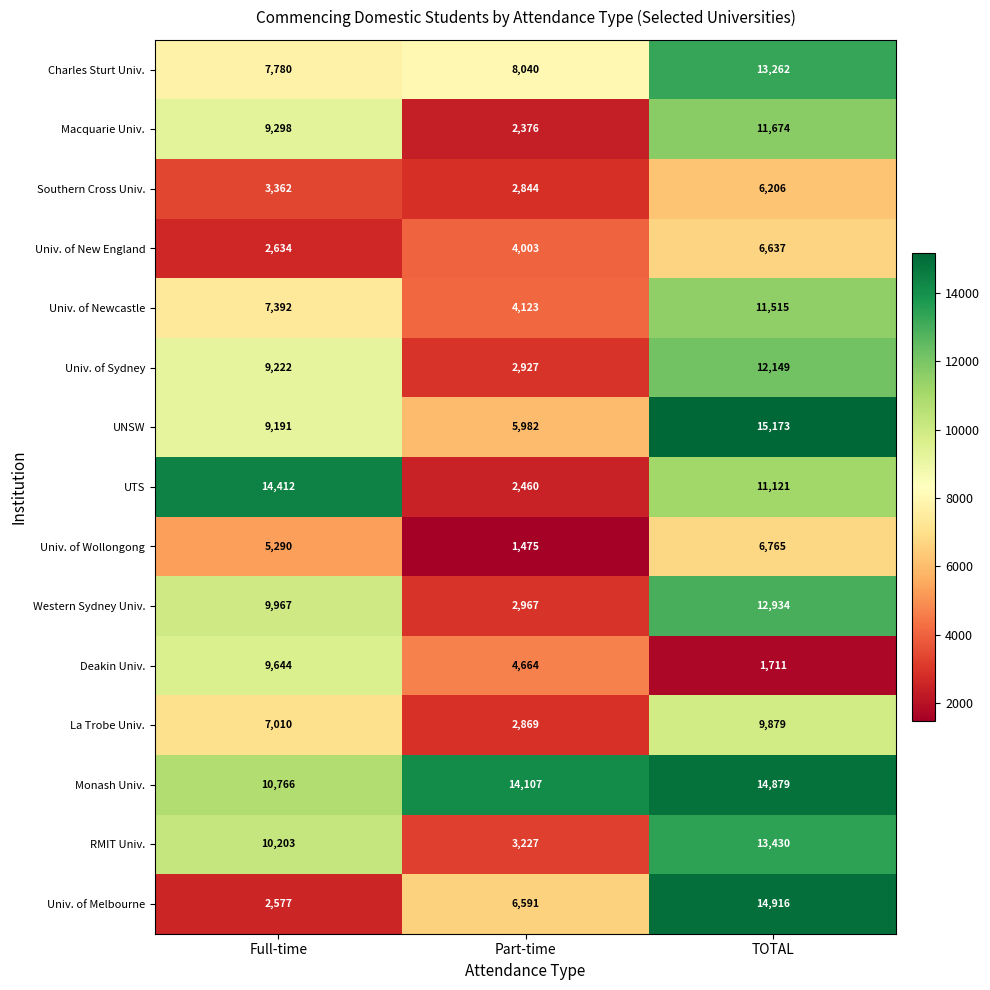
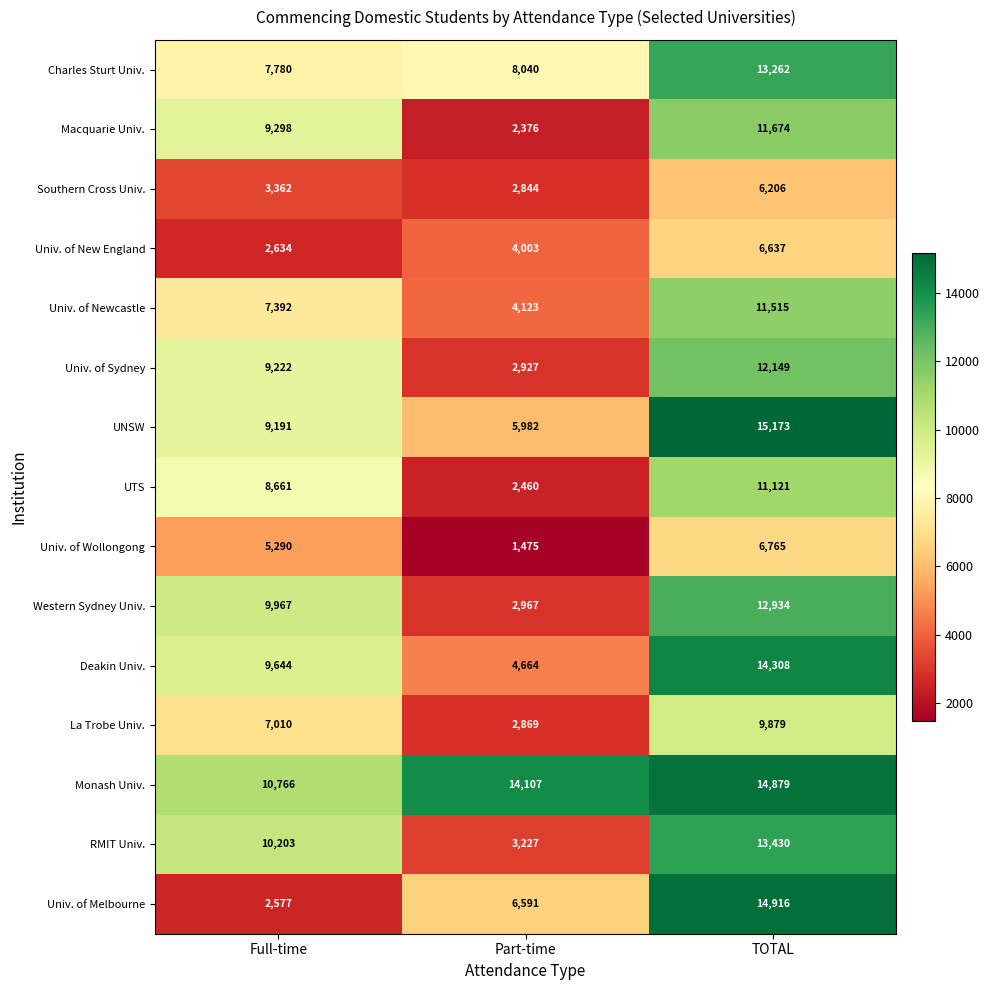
  {
    "Charles Sturt Univ.": {
      "Full-time": "7,780",
      "Part-time": "8,040",
      "TOTAL": "13,262"
    },
    "Macquarie Univ.": {
      "Full-time": "9,298",
      "Part-time": "2,376",
      "TOTAL": "11,674"
    },
    "Southern Cross Univ.": {
      "Full-time": "3,362",
      "Part-time": "2,844",
      "TOTAL": "6,206"
    },
    "Univ. of New England": {
      "Full-time": "2,634",
      "Part-time": "4,003",
      "TOTAL": "6,637"
    },
    "Univ. of Newcastle": {
      "Full-time": "7,392",
      "Part-time": "4,123",
      "TOTAL": "11,515"
    },
    "Univ. of Sydney": {
      "Full-time": "9,222",
      "Part-time": "2,927",
      "TOTAL": "12,149"
    },
    "UNSW": {
      "Full-time": "9,191",
      "Part-time": "5,982",
      "TOTAL": "15,173"
    },
    "UTS": {
-     "Full-time": "14,412",
+     "Full-time": "8,661",
      "Part-time": "2,460",
      "TOTAL": "11,121"
    },
    "Univ. of Wollongong": {
      "Full-time": "5,290",
      "Part-time": "1,475",
      "TOTAL": "6,765"
    },
    "Western Sydney Univ.": {
      "Full-time": "9,967",
      "Part-time": "2,967",
      "TOTAL": "12,934"
    },
    "Deakin Univ.": {
      "Full-time": "9,644",
      "Part-time": "4,664",
-     "TOTAL": "1,711"
+     "TOTAL": "14,308"
    },
    "La Trobe Univ.": {
      "Full-time": "7,010",
      "Part-time": "2,869",
      "TOTAL": "9,879"
    },
    "Monash Univ.": {
      "Full-time": "10,766",
      "Part-time": "14,107",
      "TOTAL": "14,879"
    },
    "RMIT Univ.": {
      "Full-time": "10,203",
      "Part-time": "3,227",
      "TOTAL": "13,430"
    },
    "Univ. of Melbourne": {
      "Full-time": "2,577",
      "Part-time": "6,591",
      "TOTAL": "14,916"
    }
  }
